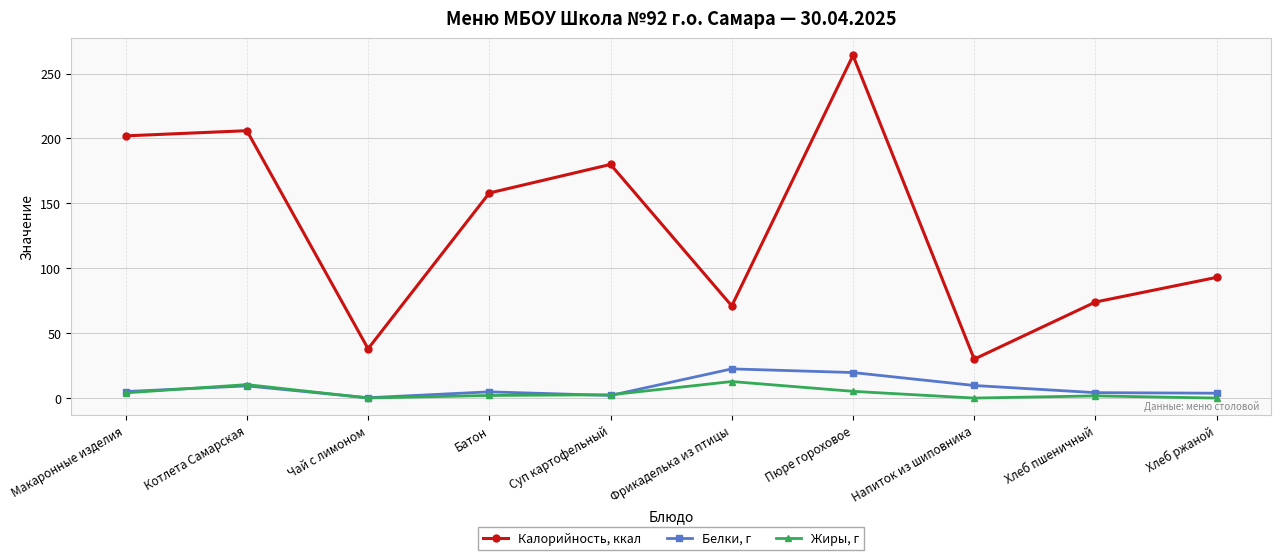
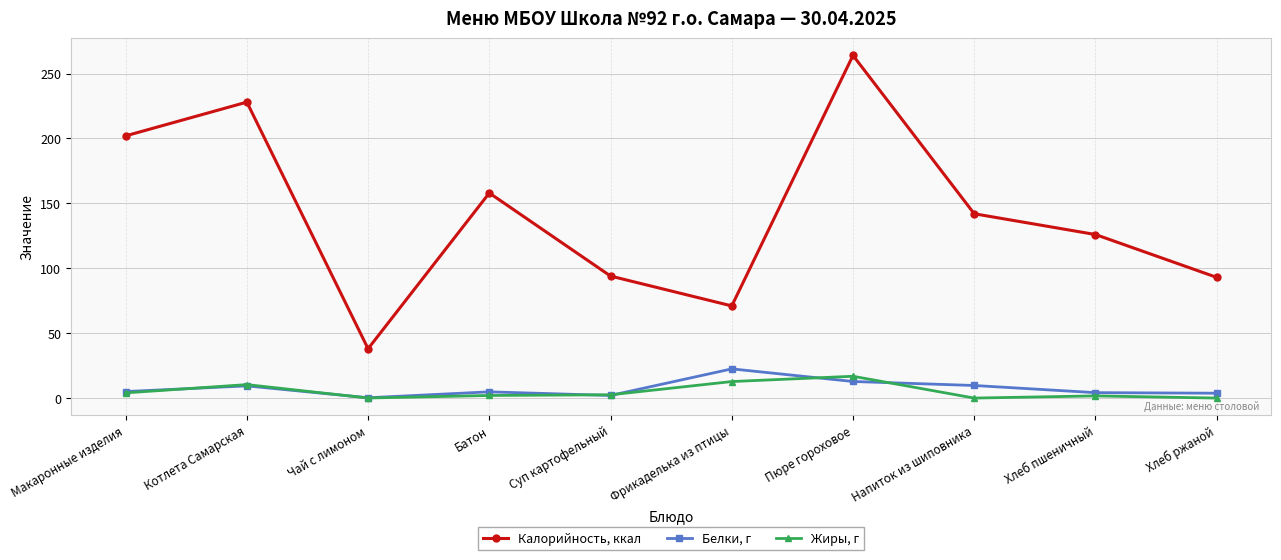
  {
    "Калорийность, ккал": {
      "Макаронные изделия": 202,
-     "Котлета Самарская": 206,
+     "Котлета Самарская": 228,
      "Чай с лимоном": 38,
      "Батон": 158,
-     "Суп картофельный": 180,
+     "Суп картофельный": 94,
      "Фрикаделька из птицы": 71,
      "Пюре гороховое": 264,
-     "Напиток из шиповника": 30,
-     "Хлеб пшеничный": 74,
+     "Напиток из шиповника": 142,
+     "Хлеб пшеничный": 126,
      "Хлеб ржаной": 93
    },
    "Белки, г": {
      "Батон": 5,
      "Фрикаделька из птицы": 22,
-     "Пюре гороховое": 20,
+     "Пюре гороховое": 13,
      "Напиток из шиповника": 10,
      "Хлеб пшеничный": 4,
      "Хлеб ржаной": 4
    },
    "Жиры, г": {
      "Батон": 2,
      "Фрикаделька из птицы": 13,
-     "Пюре гороховое": 5,
+     "Пюре гороховое": 17,
      "Напиток из шиповника": 0,
      "Хлеб пшеничный": 2,
      "Хлеб ржаной": 0
    }
  }
